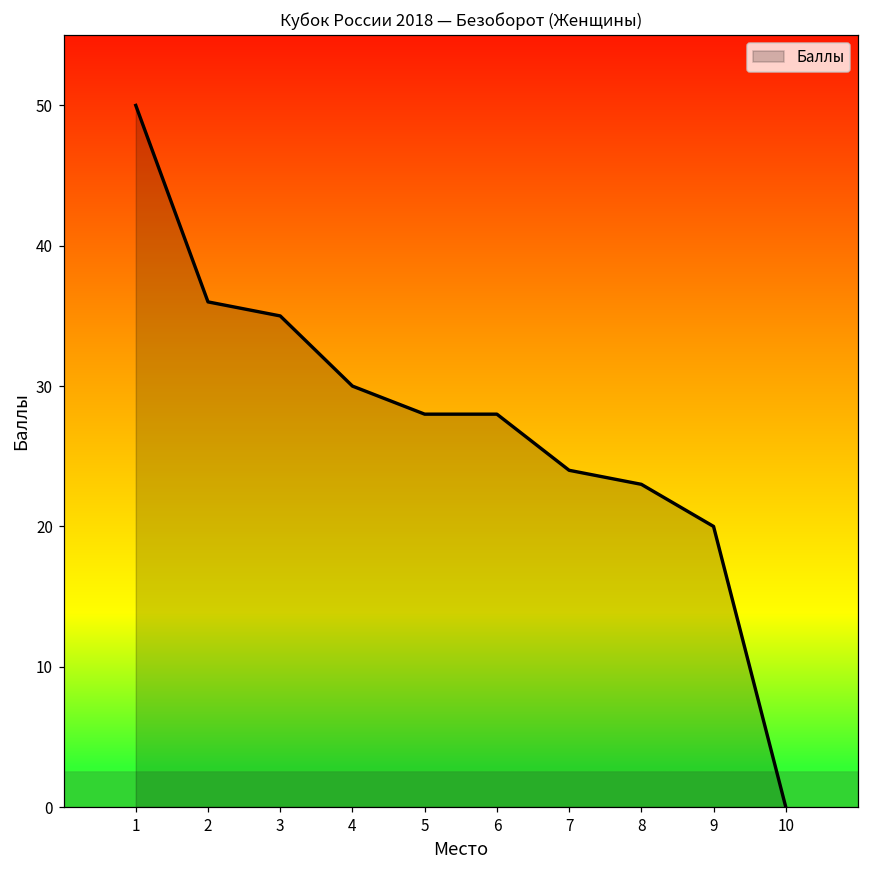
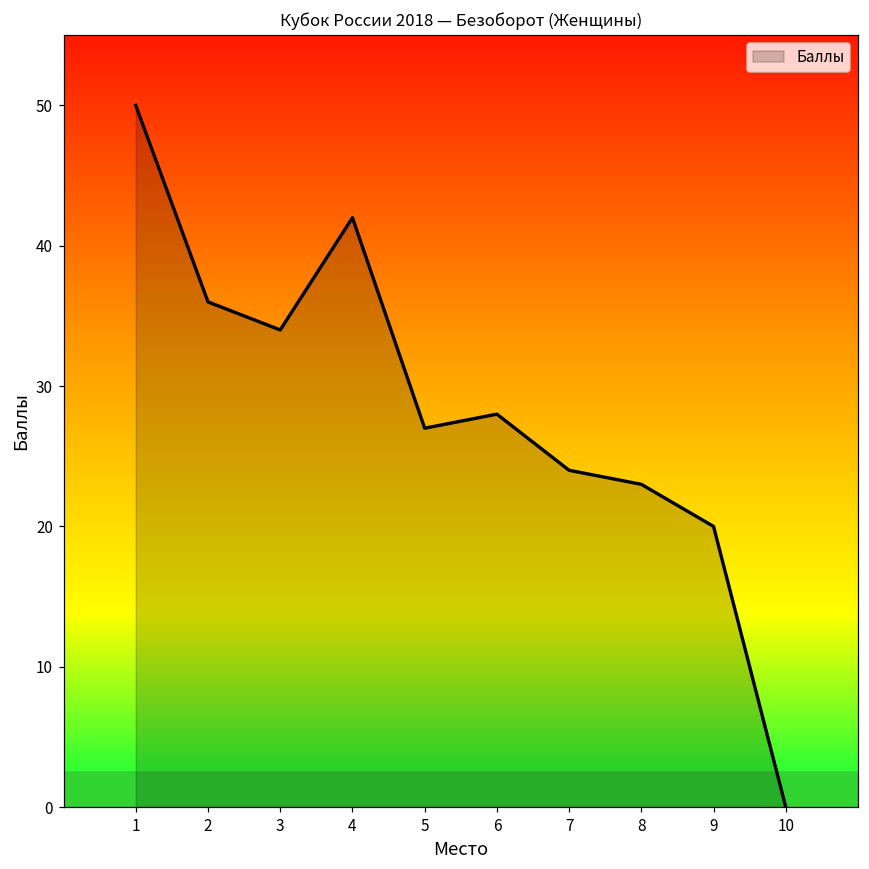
  {
    "1": 50,
    "2": 36,
-   "3": 35,
-   "4": 30,
-   "5": 28,
+   "3": 34,
+   "4": 42,
+   "5": 27,
    "6": 28,
    "7": 24,
    "8": 23,
    "9": 20
  }
